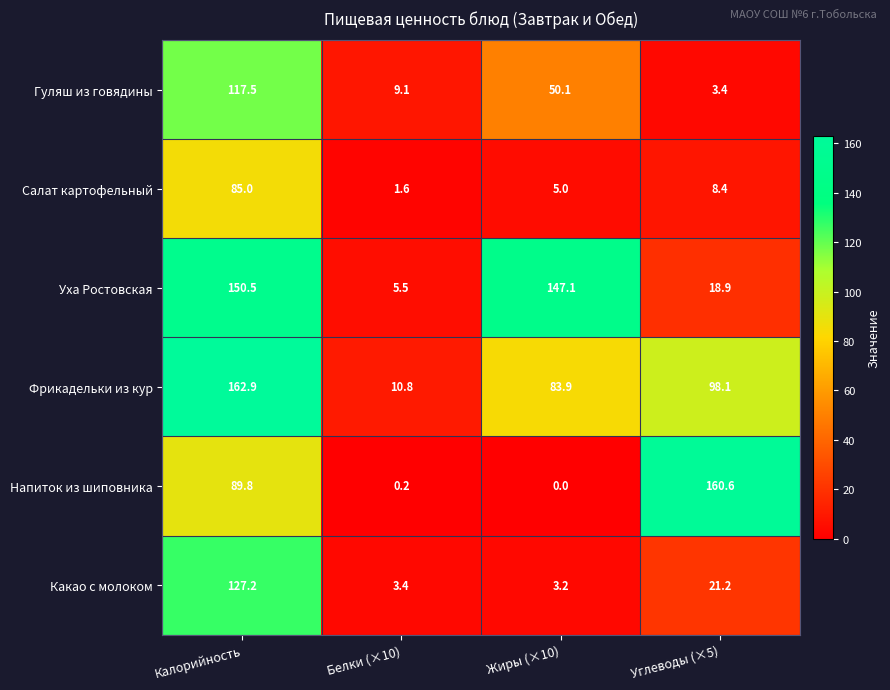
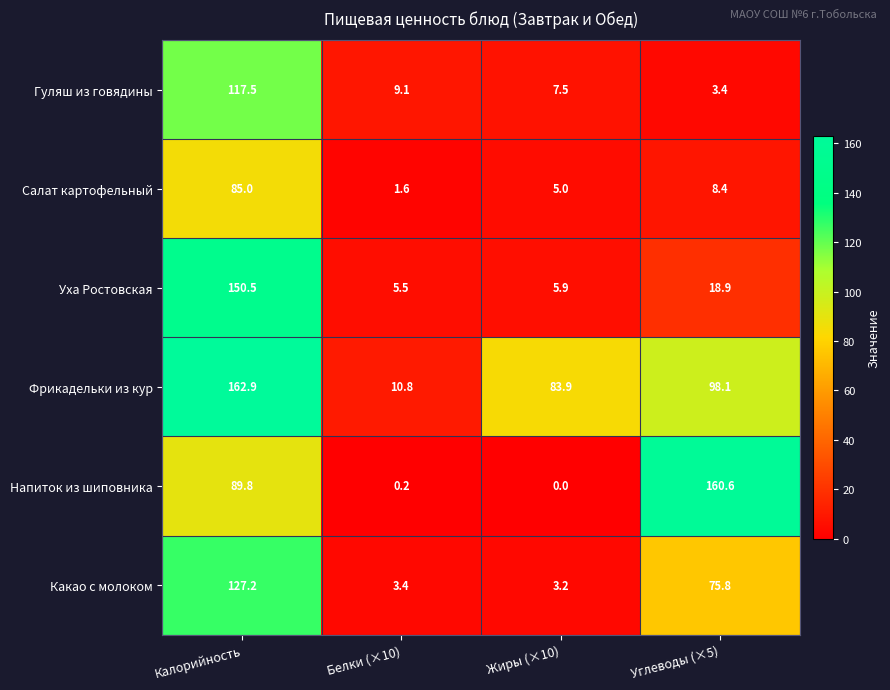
  {
    "Гуляш из говядины": {
      "Калорийность": 117.5,
      "Белки (×10)": 9.1,
-     "Жиры (×10)": 50.1,
+     "Жиры (×10)": 7.5,
      "Углеводы (×5)": 3.4
    },
    "Салат картофельный": {
      "Калорийность": 85.0,
      "Белки (×10)": 1.6,
      "Жиры (×10)": 5.0,
      "Углеводы (×5)": 8.4
    },
    "Уха Ростовская": {
      "Калорийность": 150.5,
      "Белки (×10)": 5.5,
-     "Жиры (×10)": 147.1,
+     "Жиры (×10)": 5.9,
      "Углеводы (×5)": 18.9
    },
    "Фрикадельки из кур": {
      "Калорийность": 162.9,
      "Белки (×10)": 10.8,
      "Жиры (×10)": 83.9,
      "Углеводы (×5)": 98.1
    },
    "Напиток из шиповника": {
      "Калорийность": 89.8,
      "Белки (×10)": 0.2,
      "Жиры (×10)": 0.0,
      "Углеводы (×5)": 160.6
    },
    "Какао с молоком": {
      "Калорийность": 127.2,
      "Белки (×10)": 3.4,
      "Жиры (×10)": 3.2,
-     "Углеводы (×5)": 21.2
+     "Углеводы (×5)": 75.8
    }
  }
